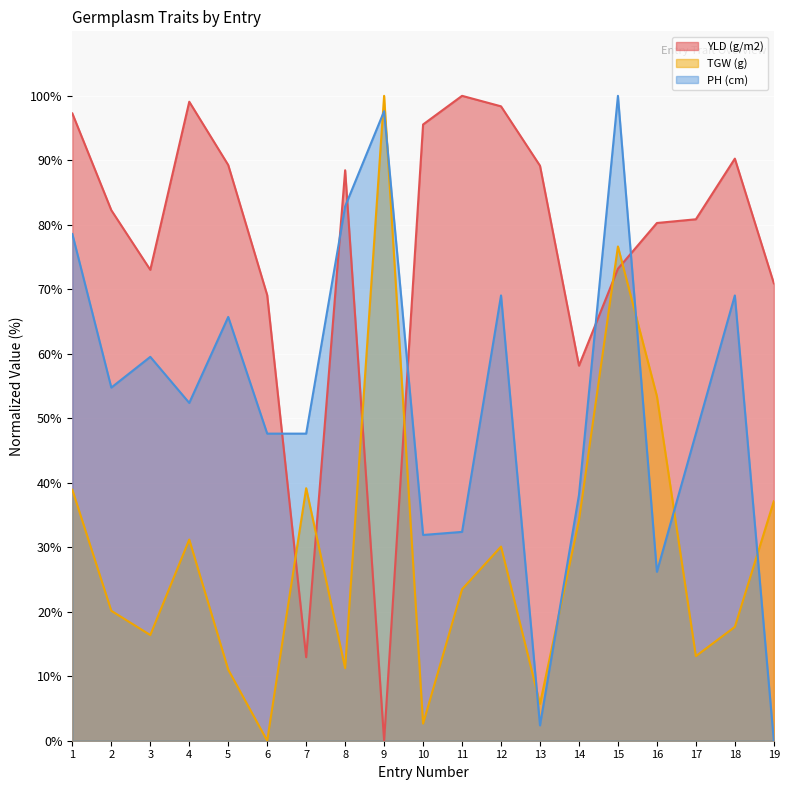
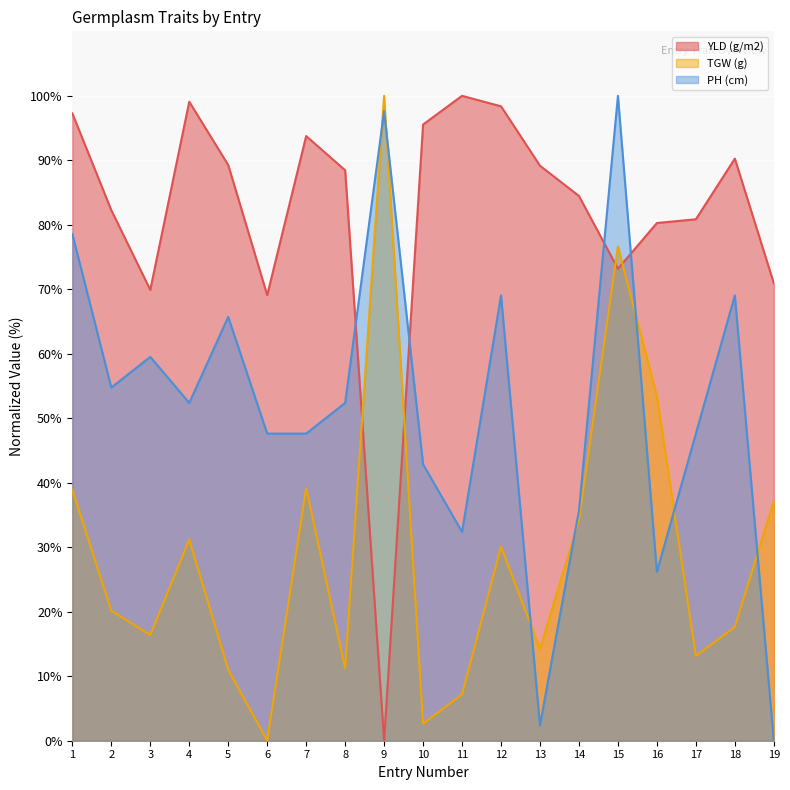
  {
    "YLD (g/m2)": {
      "1": "97%",
      "2": "82%",
-     "3": "73%",
+     "3": "70%",
      "4": "99%",
      "5": "89%",
      "6": "69%",
-     "7": "13%",
+     "7": "94%",
      "8": "88%",
      "9": "0%",
      "10": "96%",
      "11": "100%",
      "12": "98%",
      "13": "89%",
-     "14": "58%",
+     "14": "84%",
      "15": "73%",
      "16": "80%",
      "17": "81%",
      "18": "90%",
      "19": "71%"
    },
    "TGW (g)": {
      "1": "39%",
      "2": "20%",
      "3": "16%",
      "4": "31%",
      "5": "11%",
      "6": "0%",
      "7": "39%",
      "8": "11%",
      "9": "100%",
      "10": "3%",
-     "11": "23%",
+     "11": "7%",
      "12": "30%",
-     "13": "6%",
+     "13": "14%",
      "14": "34%",
      "15": "77%",
      "16": "53%",
      "17": "13%",
      "18": "18%",
      "19": "37%"
    },
    "PH (cm)": {
      "1": "79%",
      "2": "55%",
      "3": "60%",
      "4": "52%",
      "5": "66%",
      "6": "48%",
      "7": "48%",
-     "8": "83%",
+     "8": "52%",
      "9": "98%",
-     "10": "32%",
+     "10": "43%",
      "11": "32%",
      "12": "69%",
      "13": "2%",
-     "14": "38%",
+     "14": "36%",
      "15": "100%",
      "16": "26%",
      "17": "48%",
      "18": "69%",
      "19": "0%"
    }
  }
